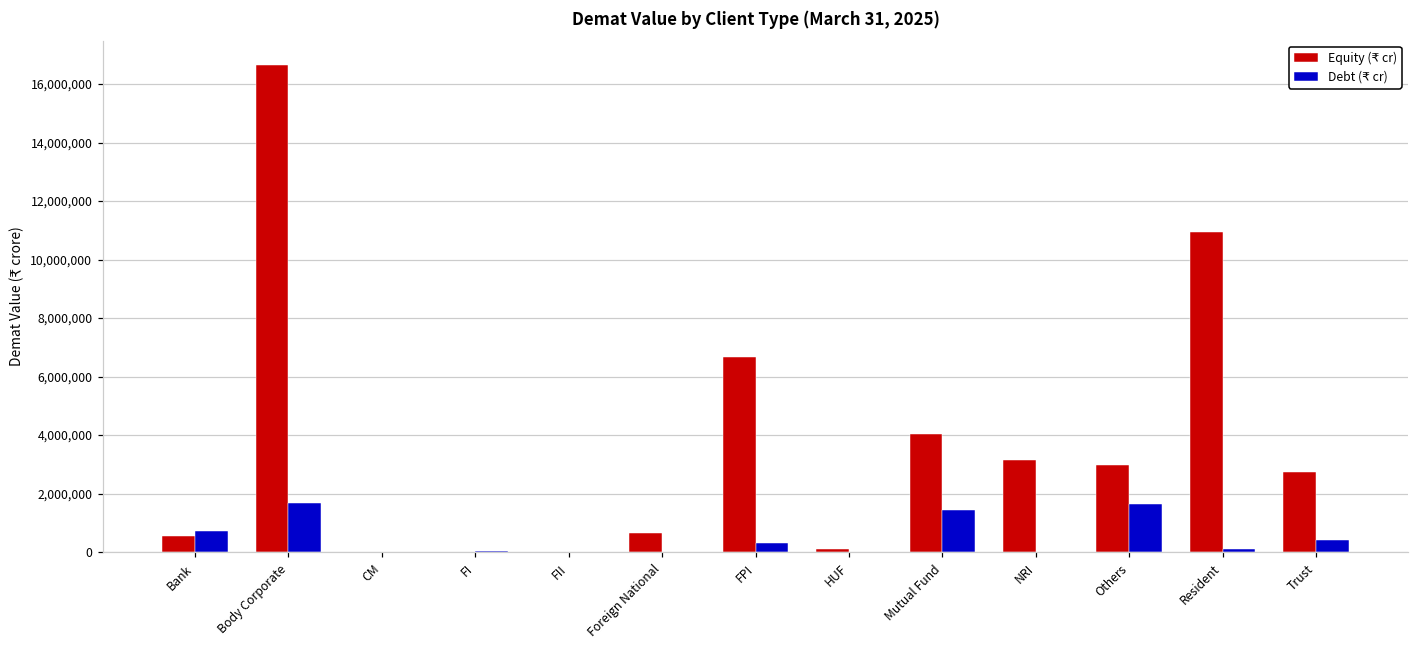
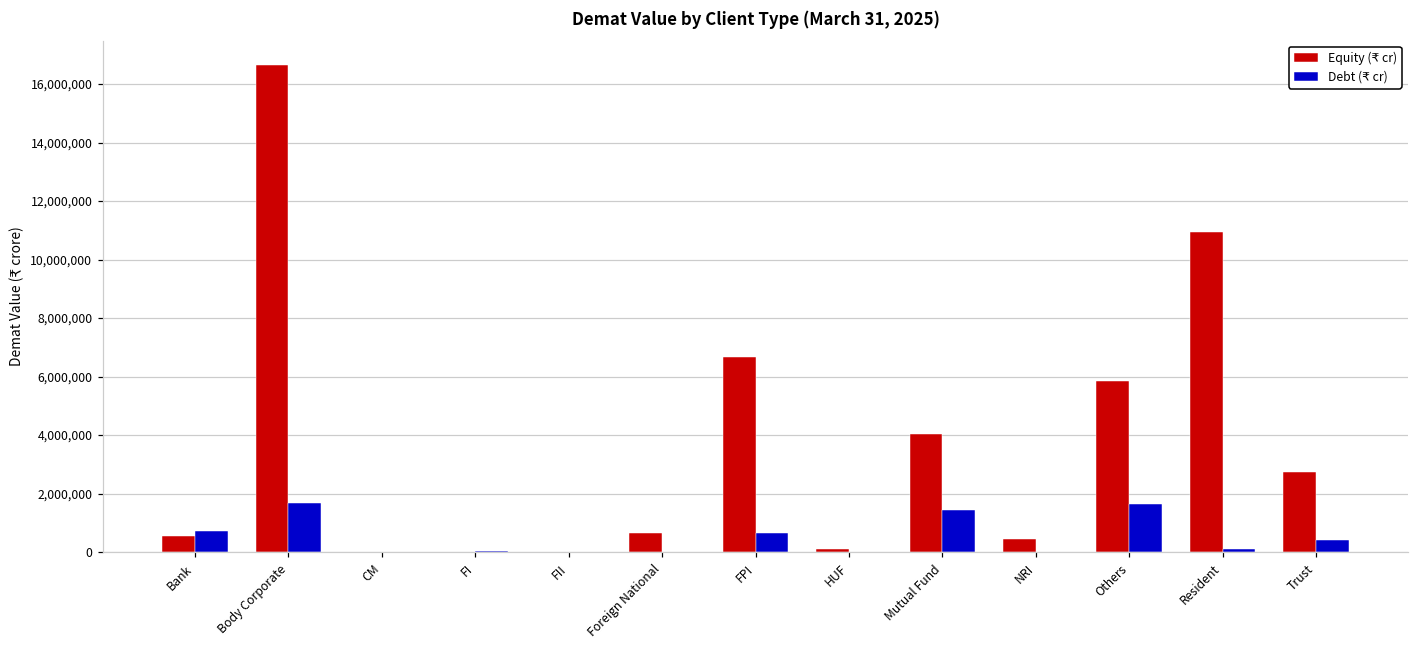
  {
    "Equity (₹ cr)": {
      "Bank": "600,000",
      "Body Corporate": "16,700,000",
      "Foreign National": "700,000",
      "FPI": "6,700,000",
      "HUF": "100,000",
      "Mutual Fund": "4,000,000",
-     "NRI": "3,100,000",
-     "Others": "3,000,000",
+     "NRI": "400,000",
+     "Others": "5,900,000",
      "Resident": "11,000,000",
      "Trust": "2,700,000"
    },
    "Debt (₹ cr)": {
      "Bank": "700,000",
      "Body Corporate": "1,700,000",
-     "FPI": "300,000",
+     "FPI": "700,000",
      "Mutual Fund": "1,500,000",
      "Others": "1,600,000",
      "Resident": "100,000",
      "Trust": "400,000"
    }
  }
